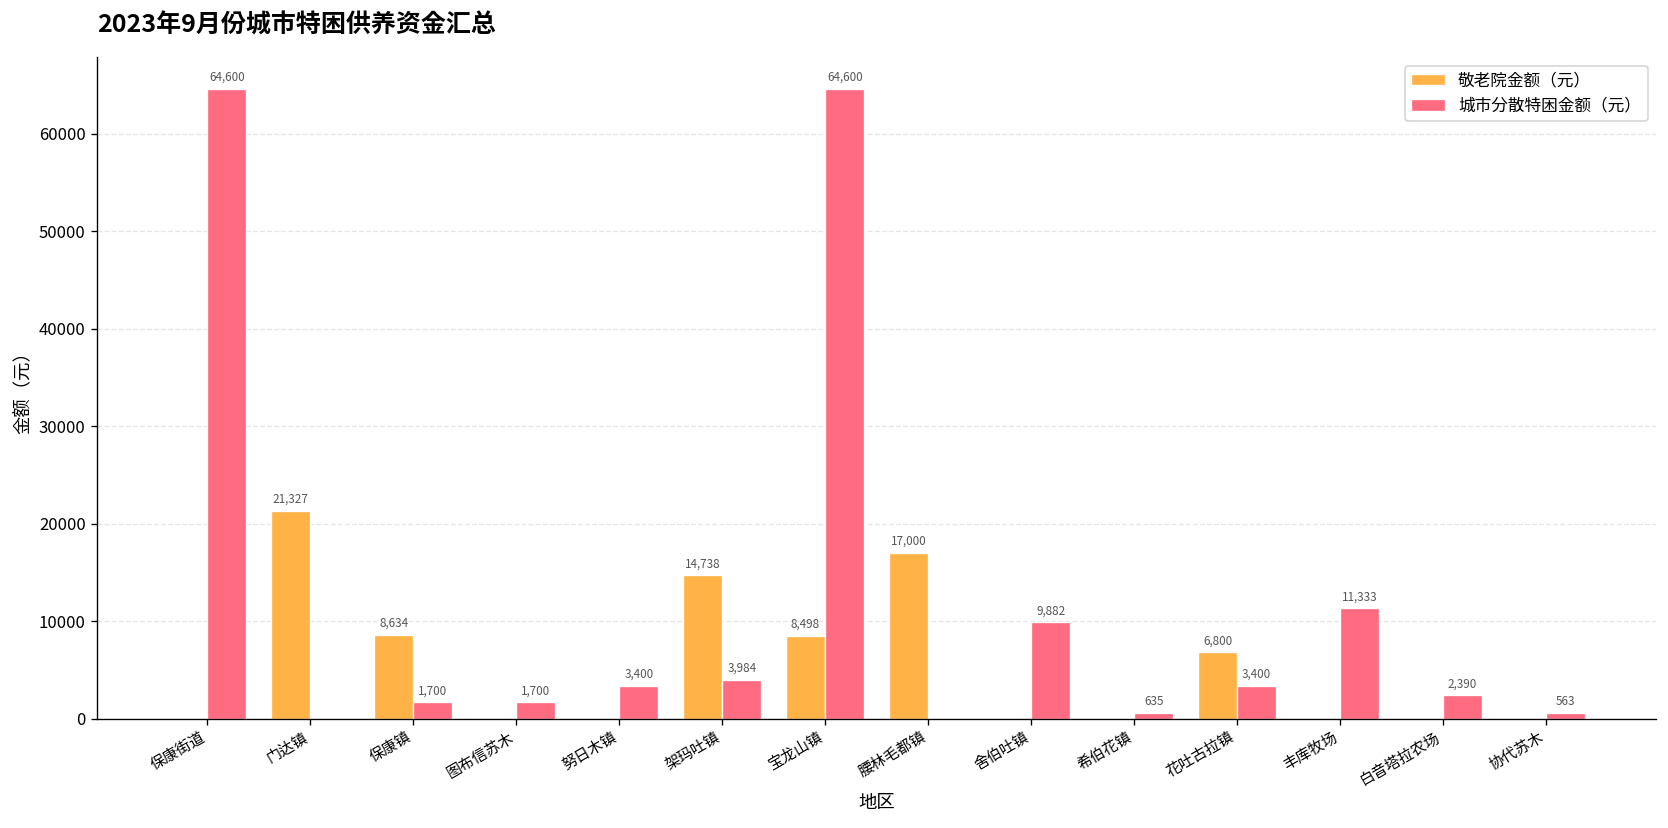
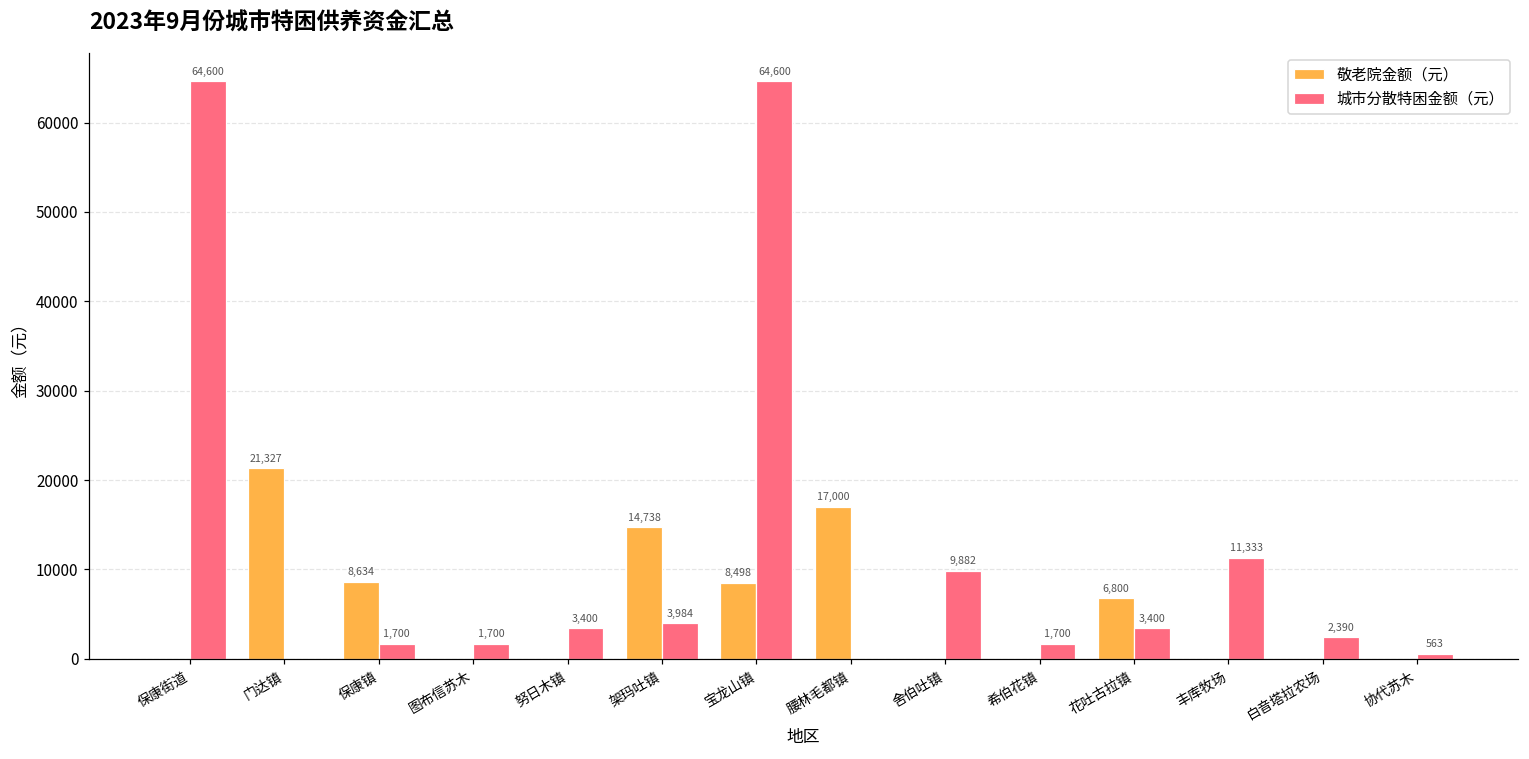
  {
    "敬老院金额（元）": {
      "门达镇": "21,327",
      "保康镇": "8,634",
      "架玛吐镇": "14,738",
      "宝龙山镇": "8,498",
      "腰林毛都镇": "17,000",
      "花吐古拉镇": "6,800"
    },
    "城市分散特困金额（元）": {
      "保康街道": "64,600",
      "保康镇": "1,700",
      "图布信苏木": "1,700",
      "努日木镇": "3,400",
      "架玛吐镇": "3,984",
      "宝龙山镇": "64,600",
      "舍伯吐镇": "9,882",
-     "希伯花镇": "635",
+     "希伯花镇": "1,700",
      "花吐古拉镇": "3,400",
      "丰库牧场": "11,333",
      "白音塔拉农场": "2,390",
      "协代苏木": "563"
    }
  }
